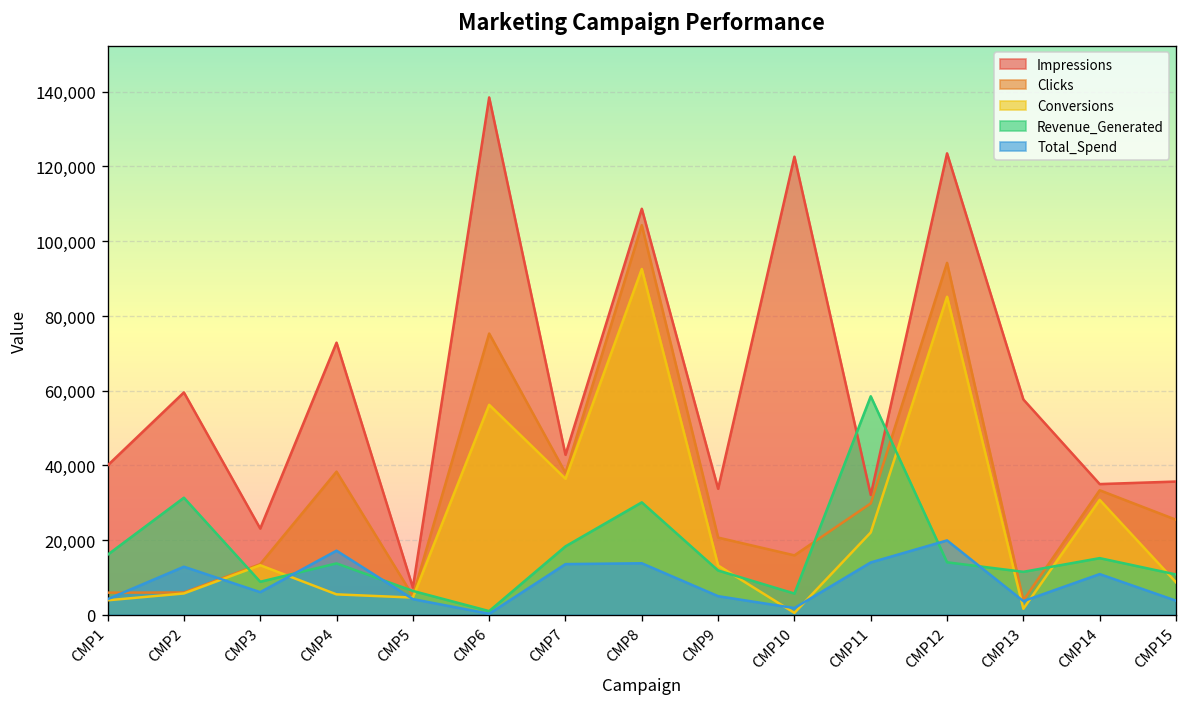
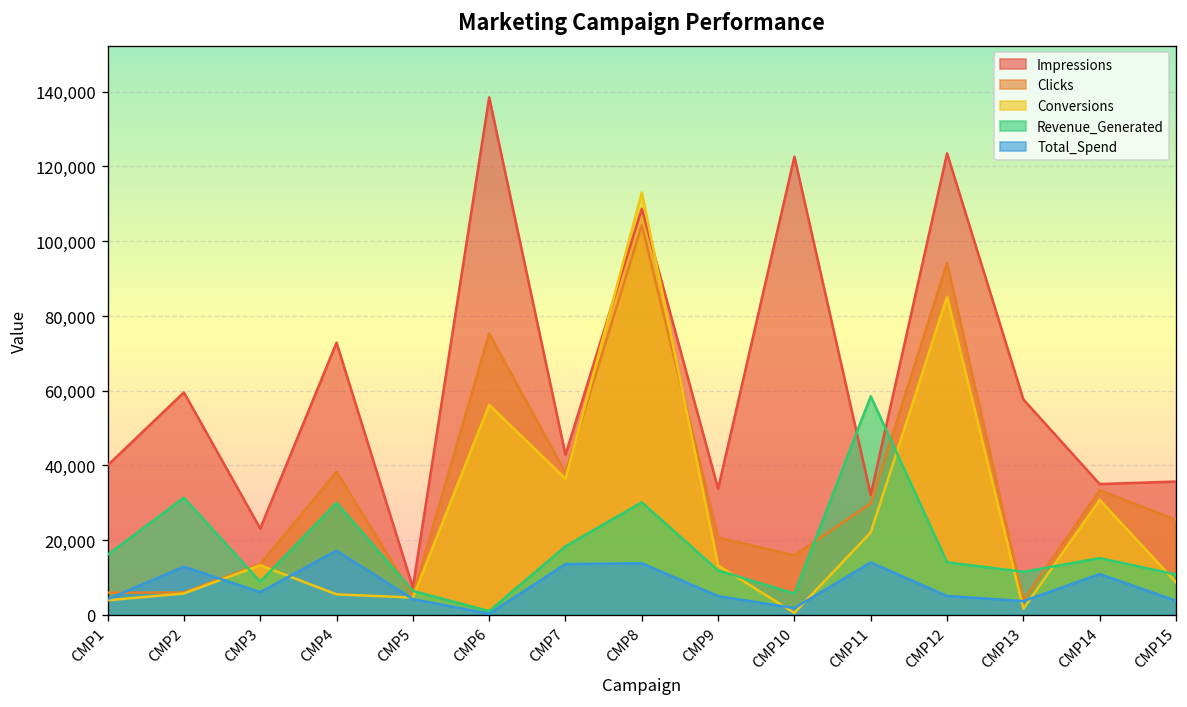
  {
    "Conversions": {
      "CMP4": "5,000",
      "CMP6": "56,000",
      "CMP7": "36,000",
-     "CMP8": "93,000",
+     "CMP8": "113,000",
      "CMP9": "13,000",
      "CMP10": "1,000",
      "CMP11": "22,000",
      "CMP12": "85,000",
      "CMP13": "2,000",
      "CMP14": "31,000",
      "CMP15": "9,000"
    },
    "Revenue_Generated": {
      "CMP1": "16,000",
      "CMP2": "31,000",
      "CMP3": "9,000",
-     "CMP4": "14,000",
+     "CMP4": "30,000",
      "CMP5": "6,000",
      "CMP7": "18,000",
      "CMP8": "30,000",
      "CMP9": "12,000",
      "CMP10": "6,000",
      "CMP11": "59,000",
      "CMP12": "14,000",
      "CMP13": "12,000",
      "CMP14": "15,000",
      "CMP15": "11,000"
    },
    "Total_Spend": {
      "CMP2": "13,000",
      "CMP3": "6,000",
      "CMP4": "17,000",
      "CMP7": "14,000",
      "CMP8": "14,000",
      "CMP9": "5,000",
      "CMP10": "2,000",
      "CMP11": "14,000",
-     "CMP12": "20,000",
+     "CMP12": "5,000",
      "CMP14": "11,000",
      "CMP15": "4,000"
    }
  }
